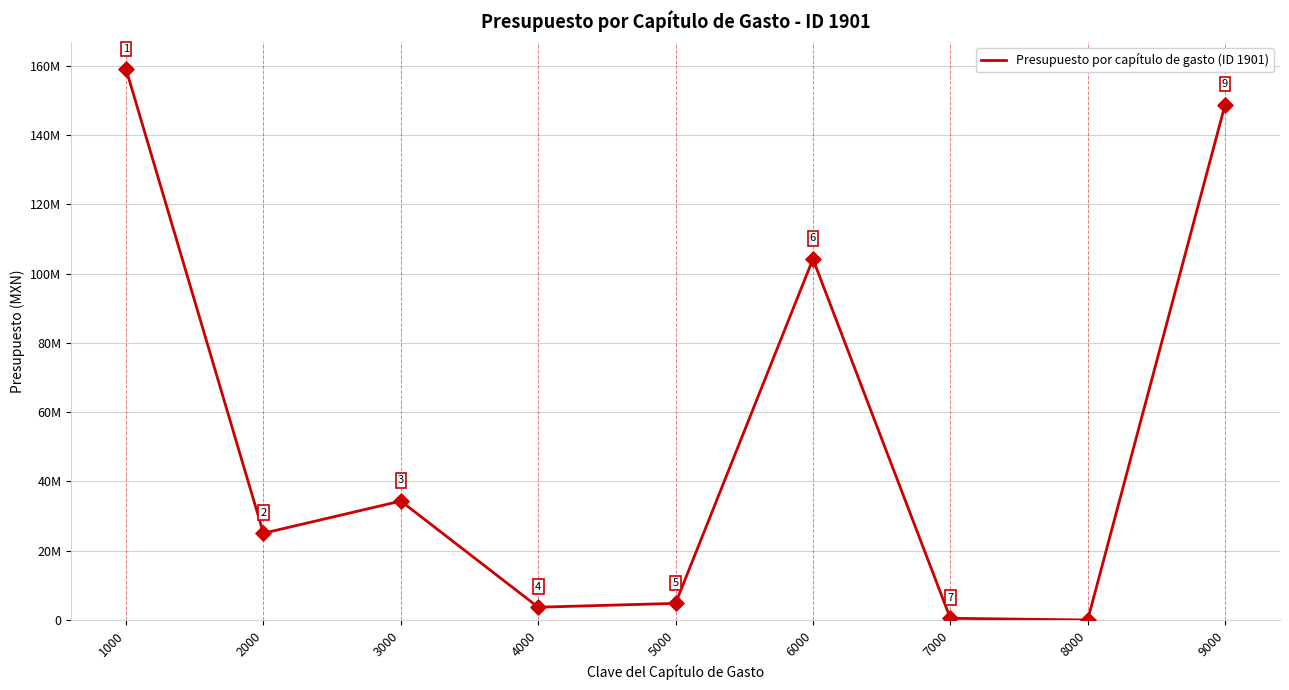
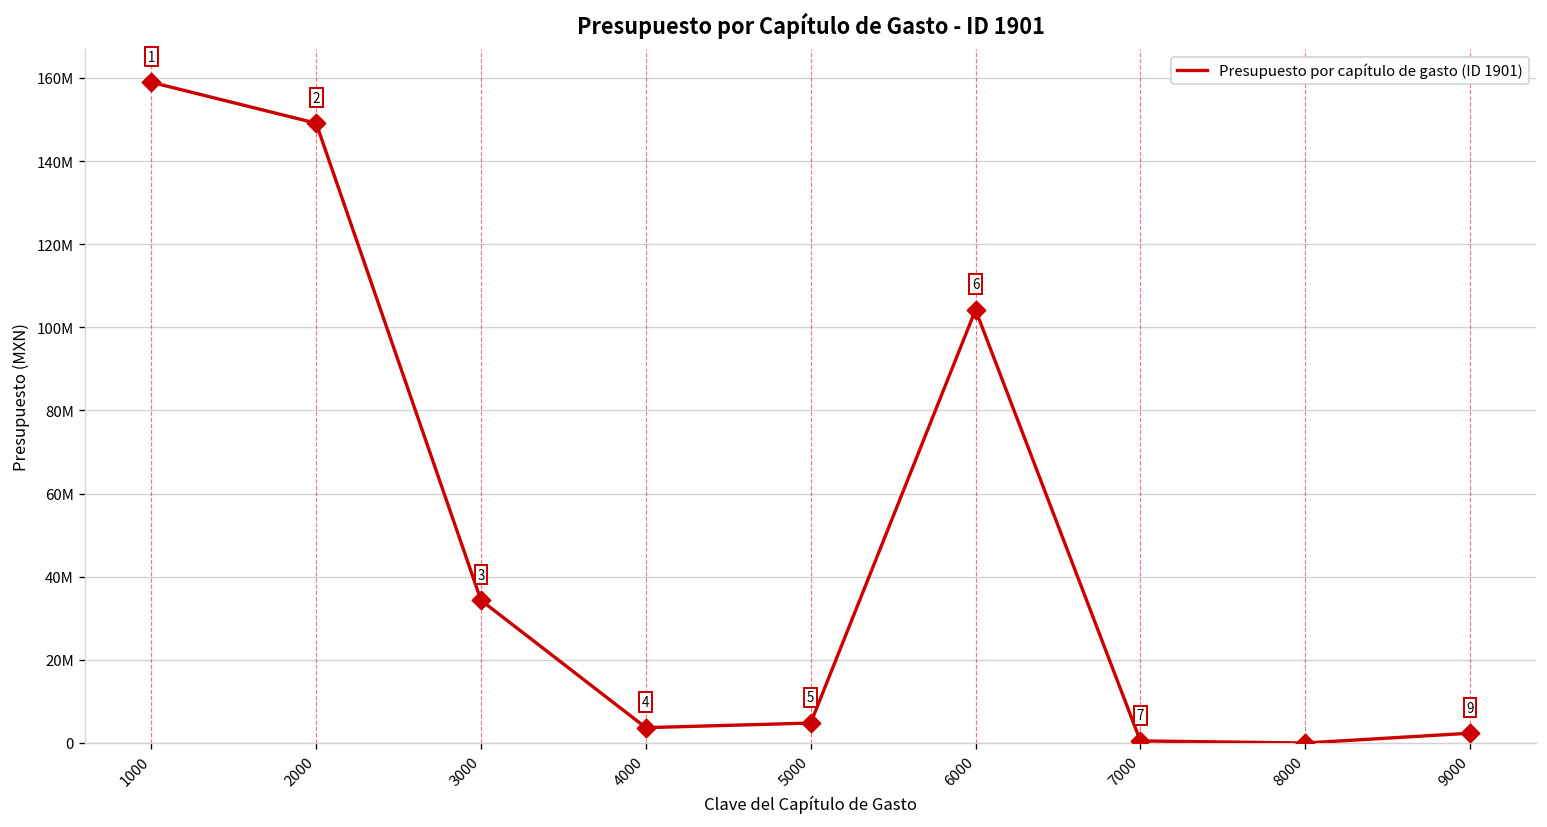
  {
-   "2000": 25000000,
+   "2000": 149000000,
    "8000": 0,
-   "9000": 149000000
+   "9000": 2000000
  }
